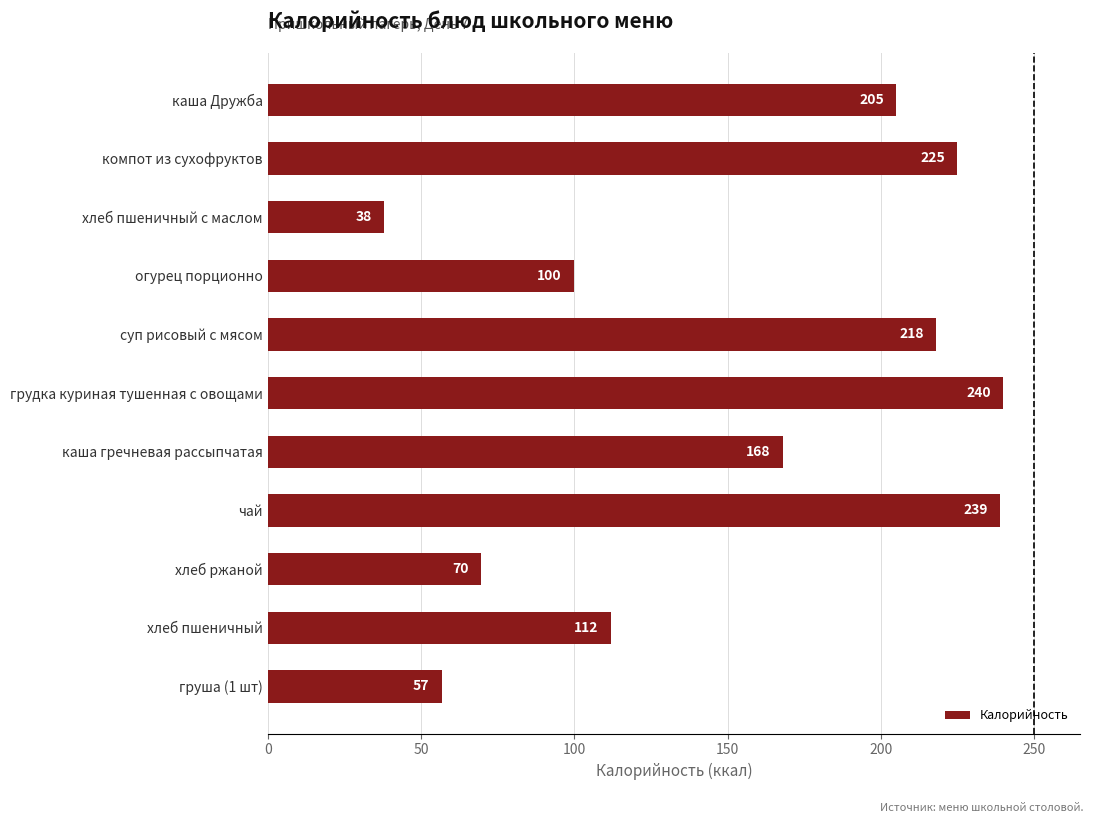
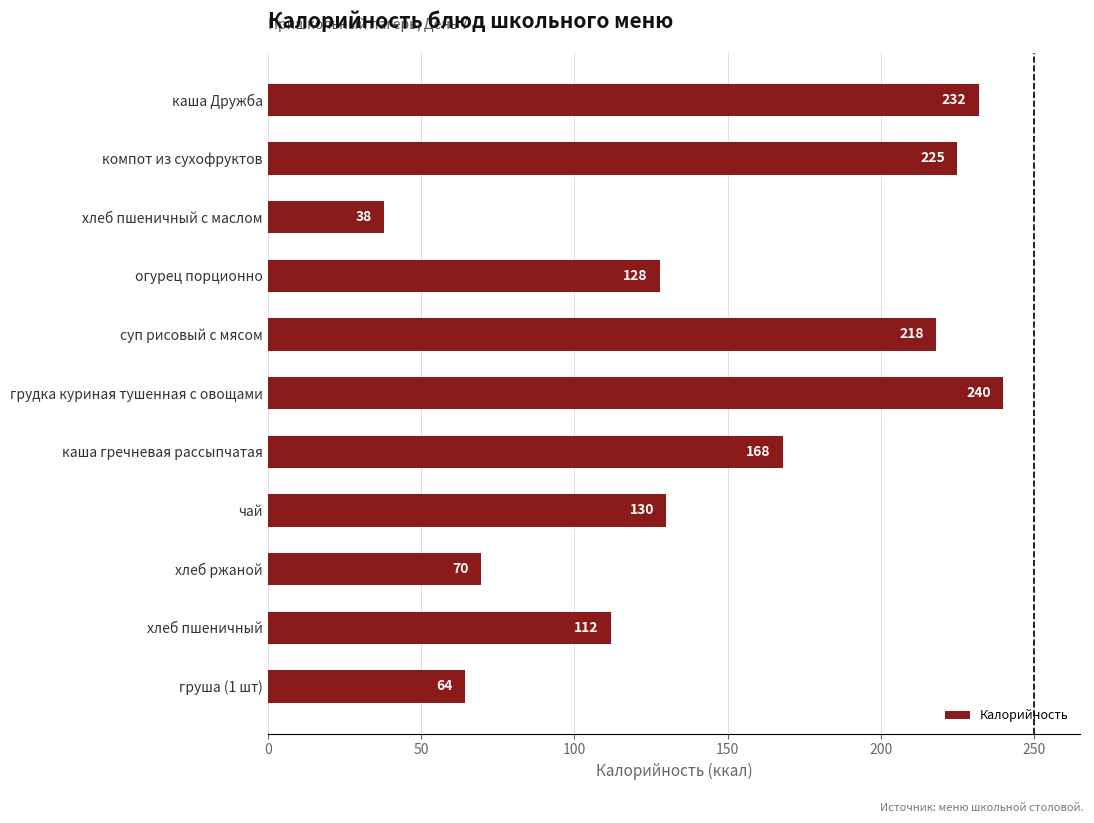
  {
-   "каша Дружба": 205,
+   "каша Дружба": 232,
    "компот из сухофруктов": 225,
    "хлеб пшеничный с маслом": 38,
-   "огурец порционно": 100,
+   "огурец порционно": 128,
    "суп рисовый с мясом": 218,
    "грудка куриная тушенная с овощами": 240,
    "каша гречневая рассыпчатая": 168,
-   "чай": 239,
+   "чай": 130,
    "хлеб ржаной": 70,
    "хлеб пшеничный": 112,
-   "груша (1 шт)": 57
+   "груша (1 шт)": 64
  }
